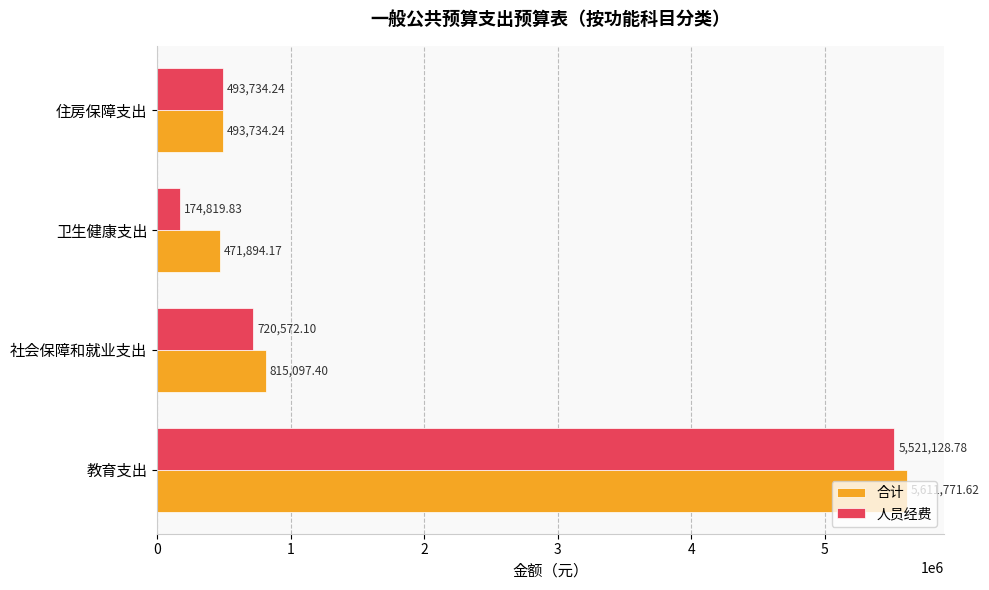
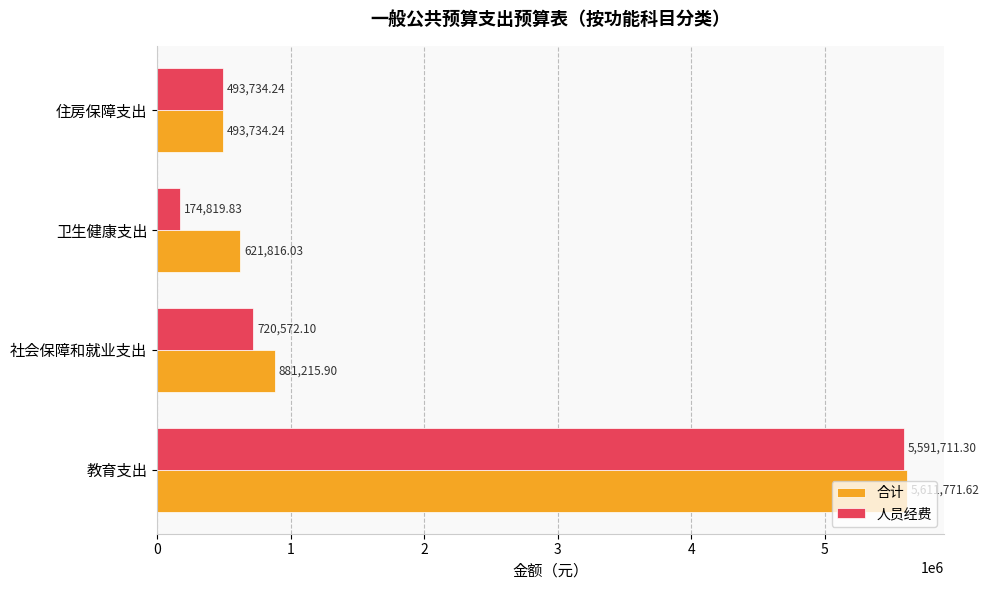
  {
    "合计": {
      "住房保障支出": "493,734.24",
-     "卫生健康支出": "471,894.17",
-     "社会保障和就业支出": "815,097.40"
+     "卫生健康支出": "621,816.03",
+     "社会保障和就业支出": "881,215.90"
    },
    "人员经费": {
      "住房保障支出": "493,734.24",
      "卫生健康支出": "174,819.83",
      "社会保障和就业支出": "720,572.10",
-     "教育支出": "5,521,128.78"
+     "教育支出": "5,591,711.30"
    }
  }
